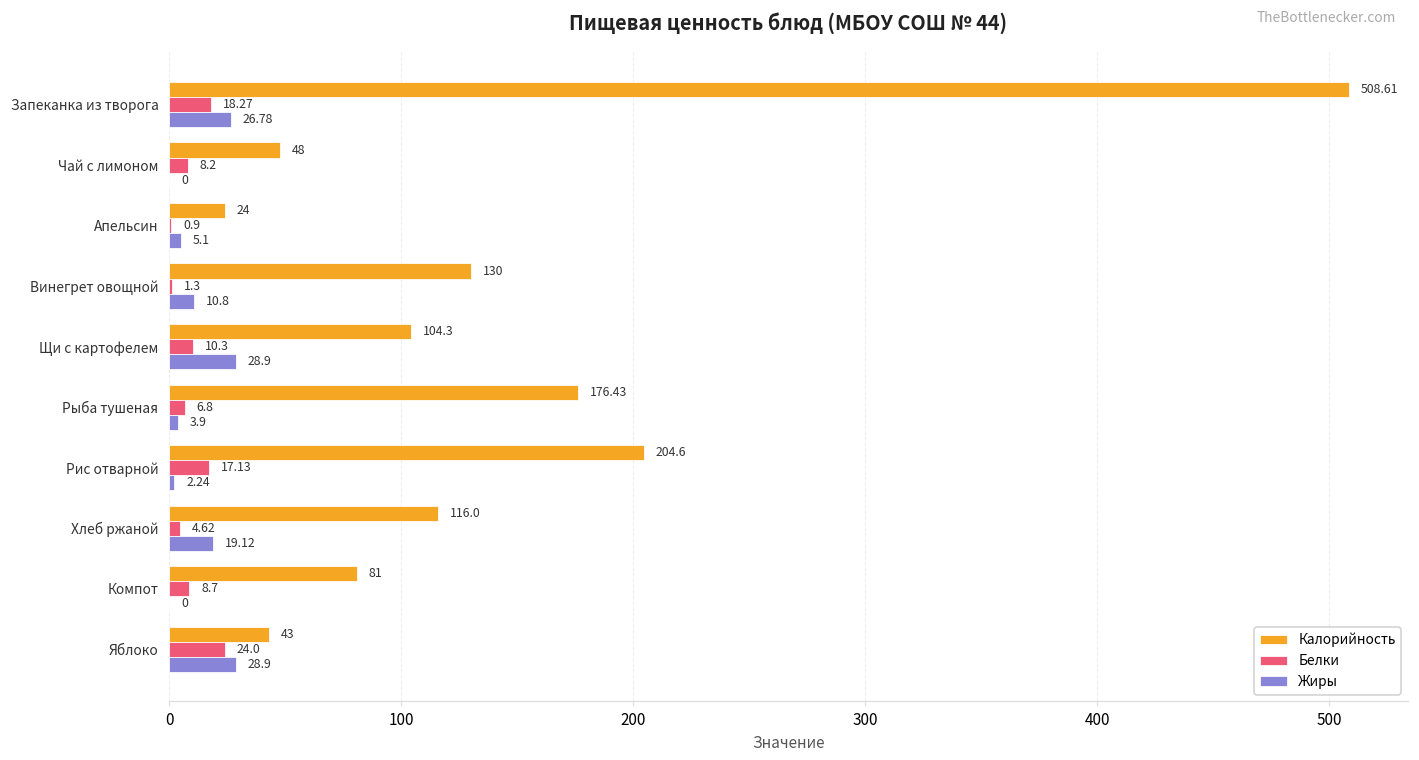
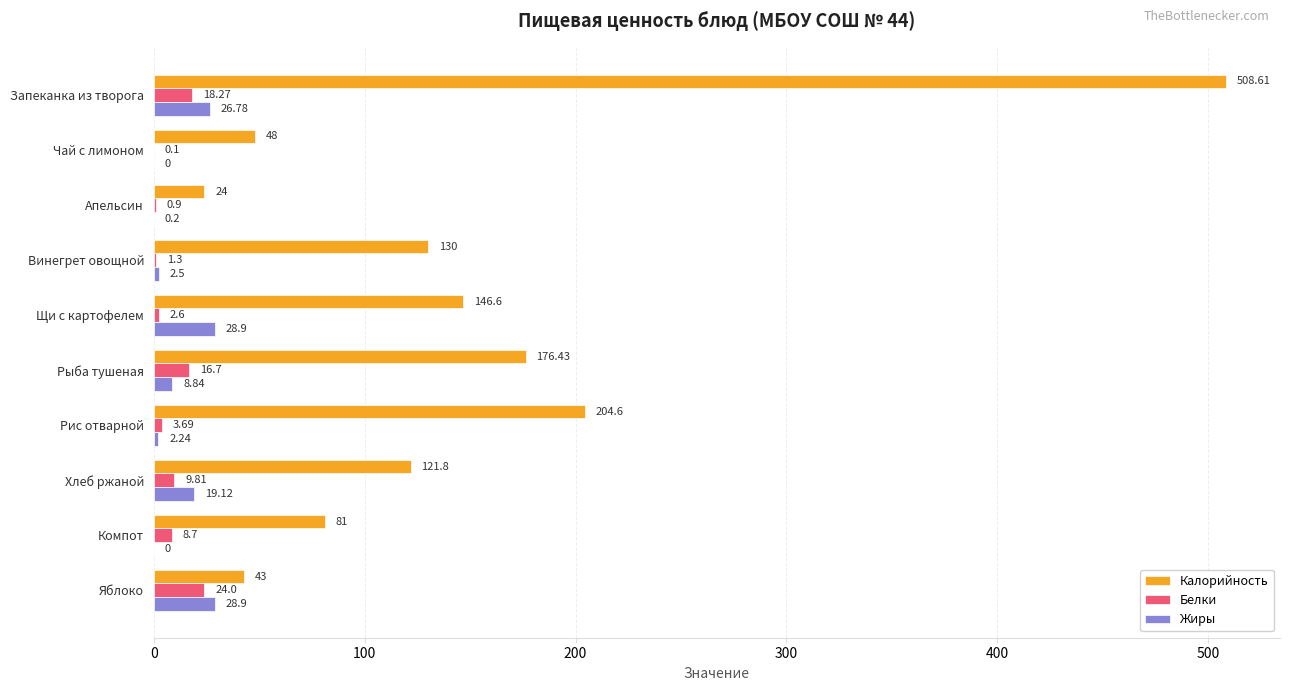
  {
    "Калорийность": {
      "Запеканка из творога": 508.61,
      "Чай с лимоном": 48,
      "Апельсин": 24,
      "Винегрет овощной": 130,
-     "Щи с картофелем": 104.3,
+     "Щи с картофелем": 146.6,
      "Рыба тушеная": 176.43,
      "Рис отварной": 204.6,
-     "Хлеб ржаной": 116.0,
+     "Хлеб ржаной": 121.8,
      "Компот": 81,
      "Яблоко": 43
    },
    "Белки": {
      "Запеканка из творога": 18.27,
-     "Чай с лимоном": 8.2,
+     "Чай с лимоном": 0.1,
      "Апельсин": 0.9,
      "Винегрет овощной": 1.3,
-     "Щи с картофелем": 10.3,
-     "Рыба тушеная": 6.8,
-     "Рис отварной": 17.13,
-     "Хлеб ржаной": 4.62,
+     "Щи с картофелем": 2.6,
+     "Рыба тушеная": 16.7,
+     "Рис отварной": 3.69,
+     "Хлеб ржаной": 9.81,
      "Компот": 8.7,
      "Яблоко": 24.0
    },
    "Жиры": {
      "Запеканка из творога": 26.78,
      "Чай с лимоном": 0,
-     "Апельсин": 5.1,
-     "Винегрет овощной": 10.8,
+     "Апельсин": 0.2,
+     "Винегрет овощной": 2.5,
      "Щи с картофелем": 28.9,
-     "Рыба тушеная": 3.9,
+     "Рыба тушеная": 8.84,
      "Рис отварной": 2.24,
      "Хлеб ржаной": 19.12,
      "Компот": 0,
      "Яблоко": 28.9
    }
  }
